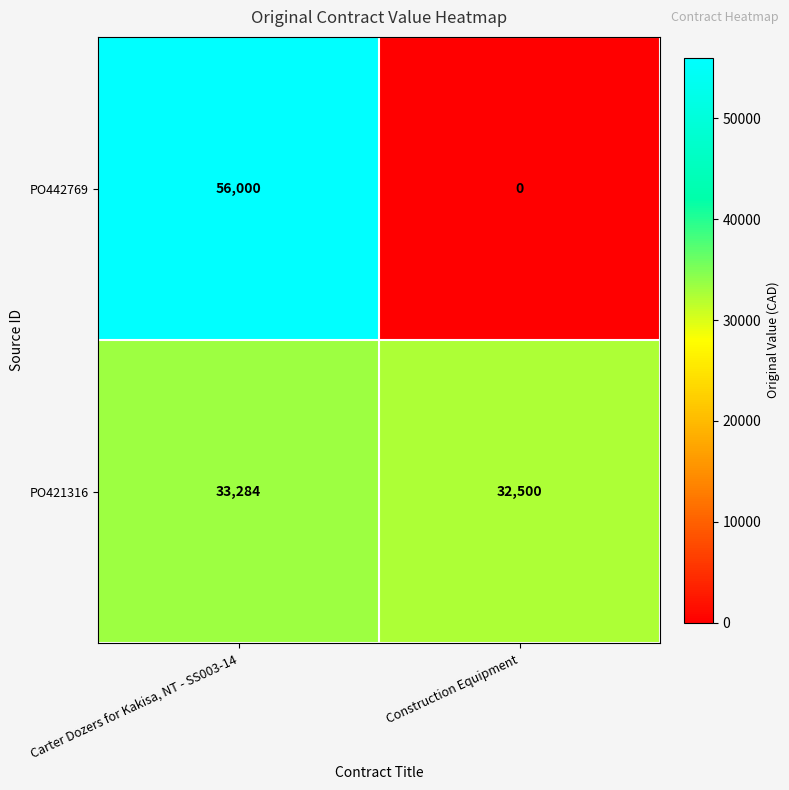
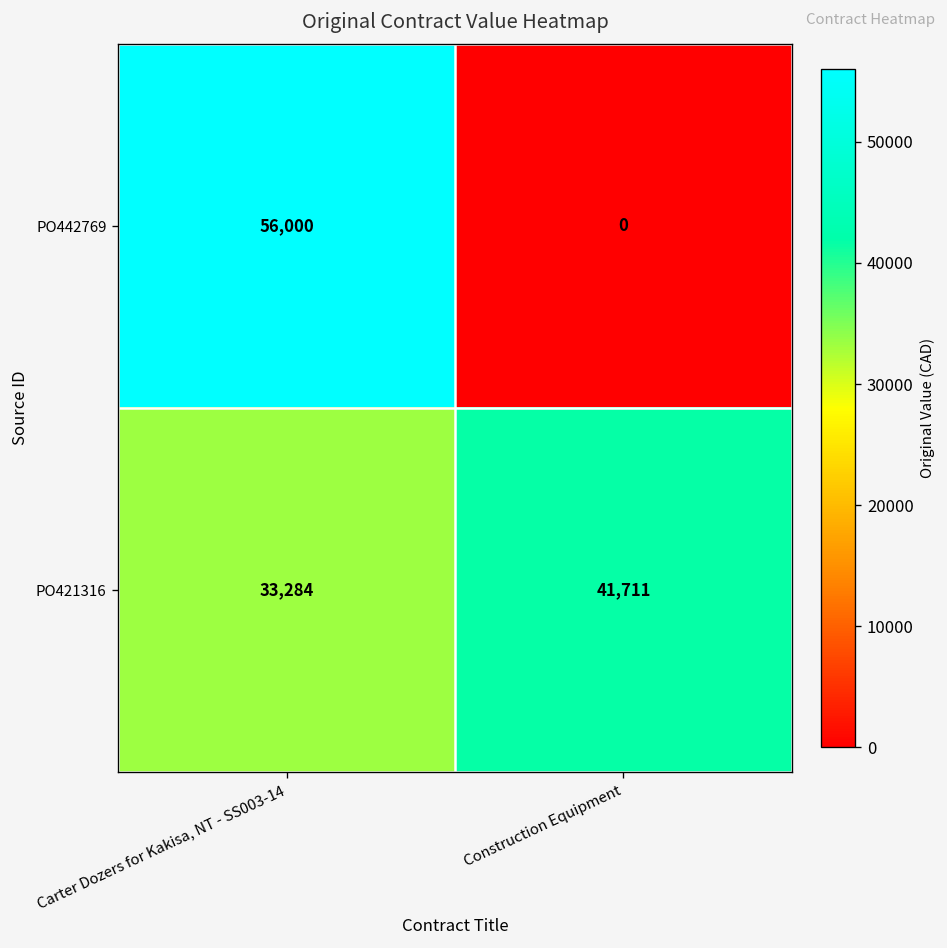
  {
    "PO442769": {
      "Carter Dozers for Kakisa, NT - SS003-14": "56,000",
      "Construction Equipment": "0"
    },
    "PO421316": {
      "Carter Dozers for Kakisa, NT - SS003-14": "33,284",
-     "Construction Equipment": "32,500"
+     "Construction Equipment": "41,711"
    }
  }
